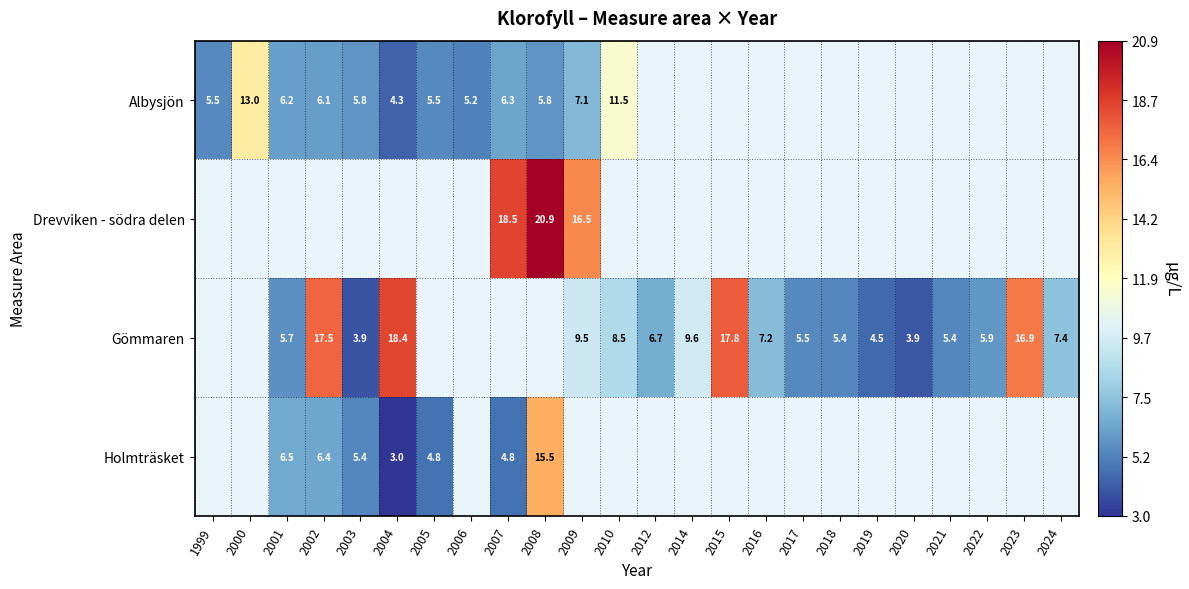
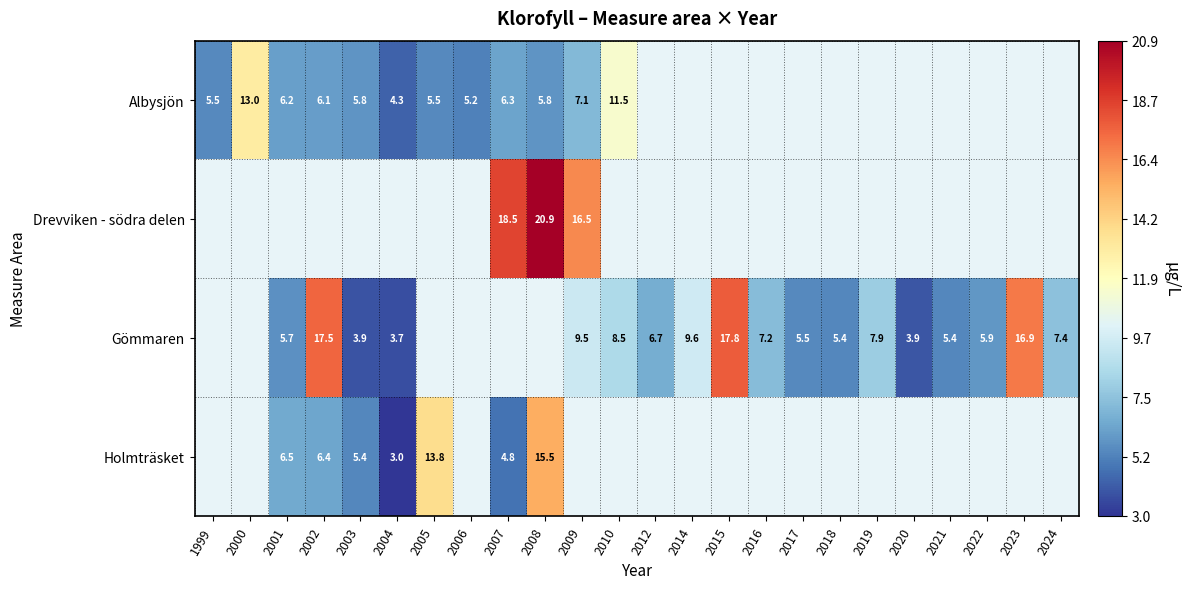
  {
    "Albysjön": {
      "1999": 5.5,
      "2000": 13.0,
      "2001": 6.2,
      "2002": 6.1,
      "2003": 5.8,
      "2004": 4.3,
      "2005": 5.5,
      "2006": 5.2,
      "2007": 6.3,
      "2008": 5.8,
      "2009": 7.1,
      "2010": 11.5
    },
    "Drevviken - södra delen": {
      "2007": 18.5,
      "2008": 20.9,
      "2009": 16.5
    },
    "Gömmaren": {
      "2001": 5.7,
      "2002": 17.5,
      "2003": 3.9,
-     "2004": 18.4,
+     "2004": 3.7,
      "2009": 9.5,
      "2010": 8.5,
      "2012": 6.7,
      "2014": 9.6,
      "2015": 17.8,
      "2016": 7.2,
      "2017": 5.5,
      "2018": 5.4,
-     "2019": 4.5,
+     "2019": 7.9,
      "2020": 3.9,
      "2021": 5.4,
      "2022": 5.9,
      "2023": 16.9,
      "2024": 7.4
    },
    "Holmträsket": {
      "2001": 6.5,
      "2002": 6.4,
      "2003": 5.4,
      "2004": 3.0,
-     "2005": 4.8,
+     "2005": 13.8,
      "2007": 4.8,
      "2008": 15.5
    }
  }
